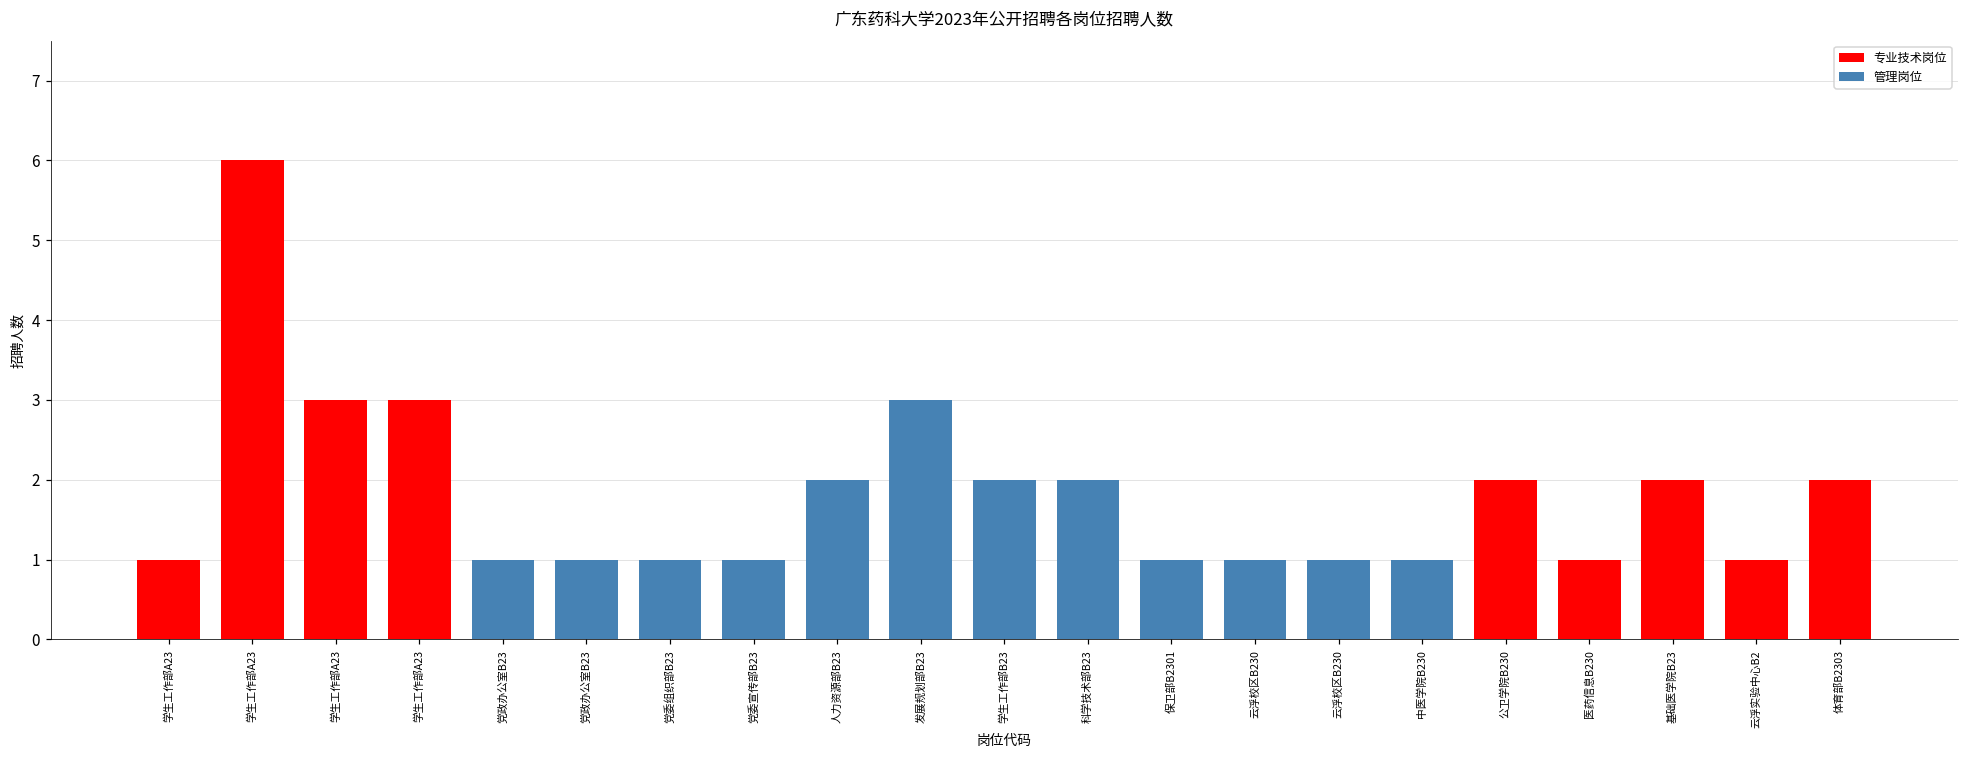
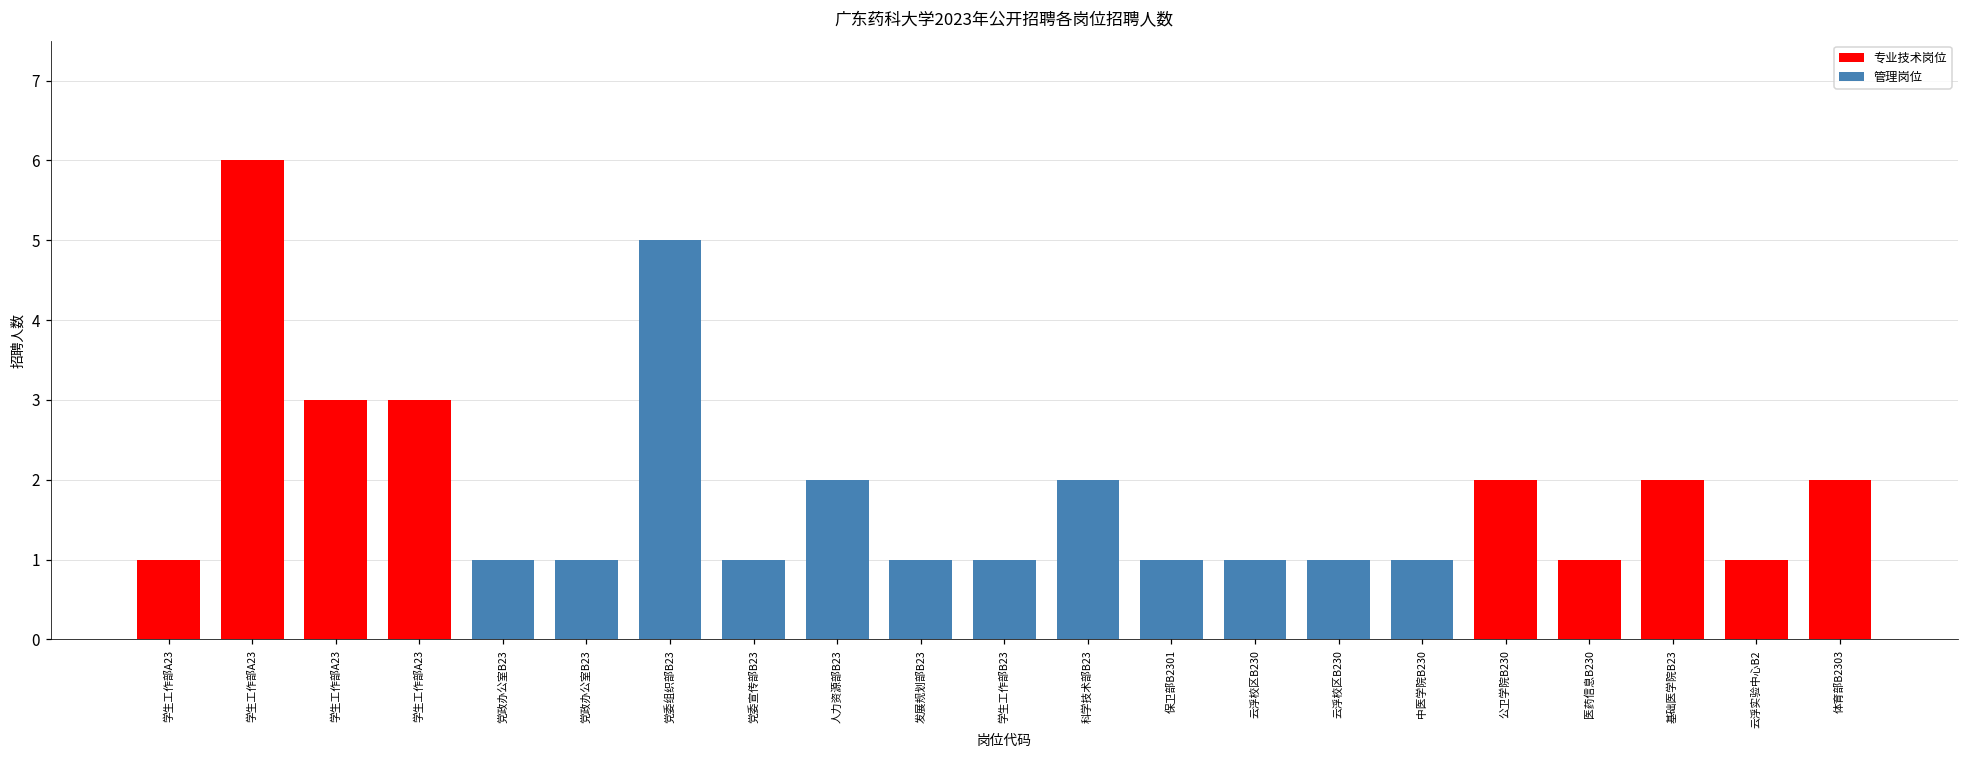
  {
-   "党委组织部B23": 1,
+   "党委组织部B23": 5,
    "党委宣传部B23": 1,
    "人力资源部B23": 2,
-   "发展规划部B23": 3,
-   "学生工作部B23": 2,
+   "发展规划部B23": 1,
+   "学生工作部B23": 1,
    "科学技术部B23": 2,
    "保卫部B2301": 1,
    "中医学院B230": 1,
    "公卫学院B230": 2,
    "医药信息B230": 1,
    "基础医学院B23": 2,
    "云浮实验中心B2": 1,
    "体育部B2303": 2
  }
